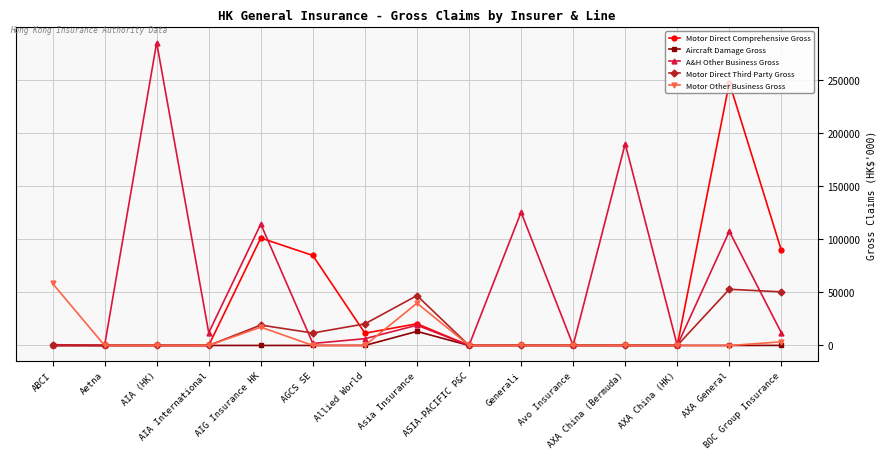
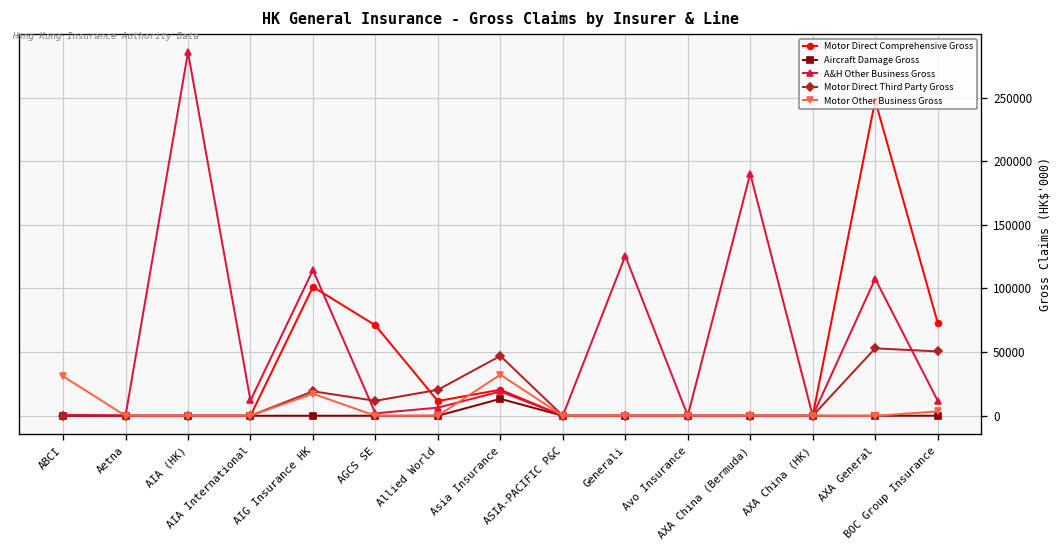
  {
    "Motor Direct Comprehensive Gross": {
      "AIG Insurance HK": 101000,
-     "AGCS SE": 85000,
+     "AGCS SE": 71000,
      "Allied World": 12000,
-     "BOC Group Insurance": 90000
+     "BOC Group Insurance": 73000
    },
    "Aircraft Damage Gross": {
      "AIG Insurance HK": 0,
      "Asia Insurance": 13000,
      "BOC Group Insurance": 0
    },
    "Motor Other Business Gross": {
-     "ABCI": 58000,
-     "Asia Insurance": 40000,
+     "ABCI": 31000,
+     "Asia Insurance": 32000,
      "BOC Group Insurance": 3000
    }
  }
